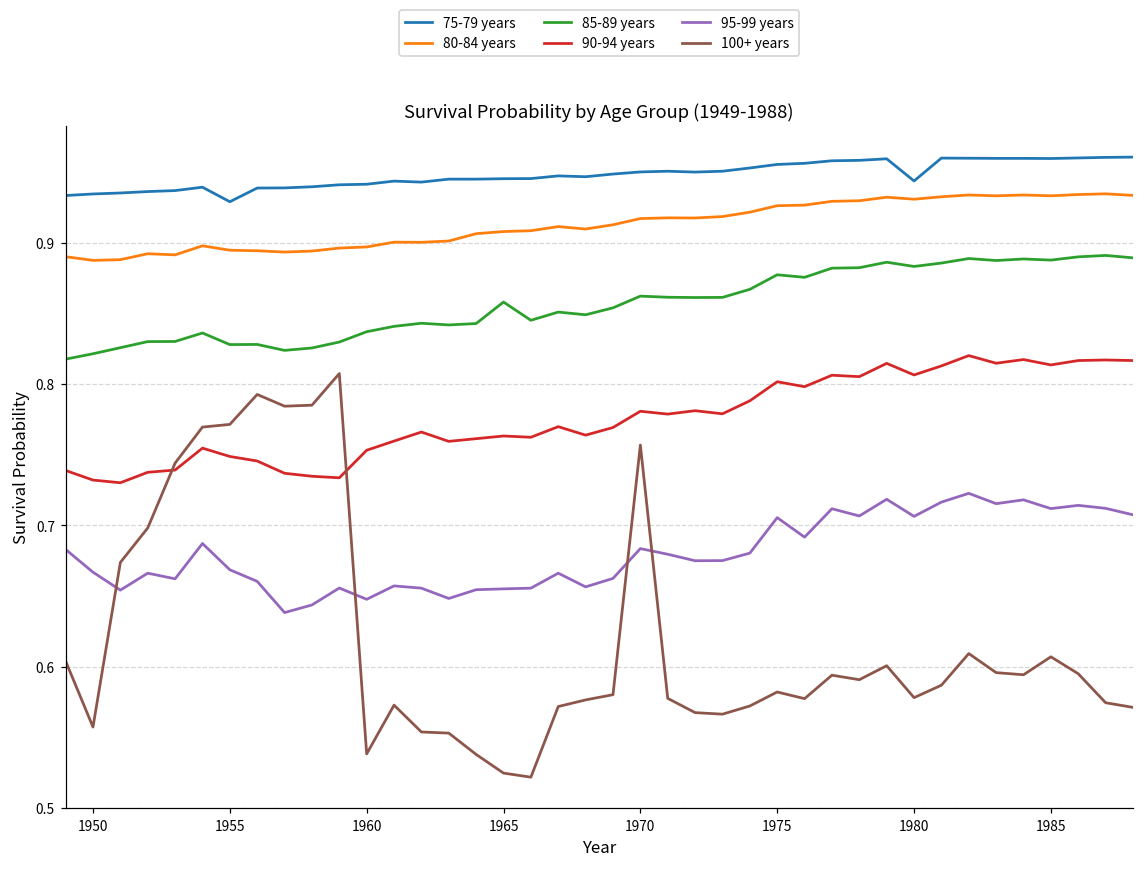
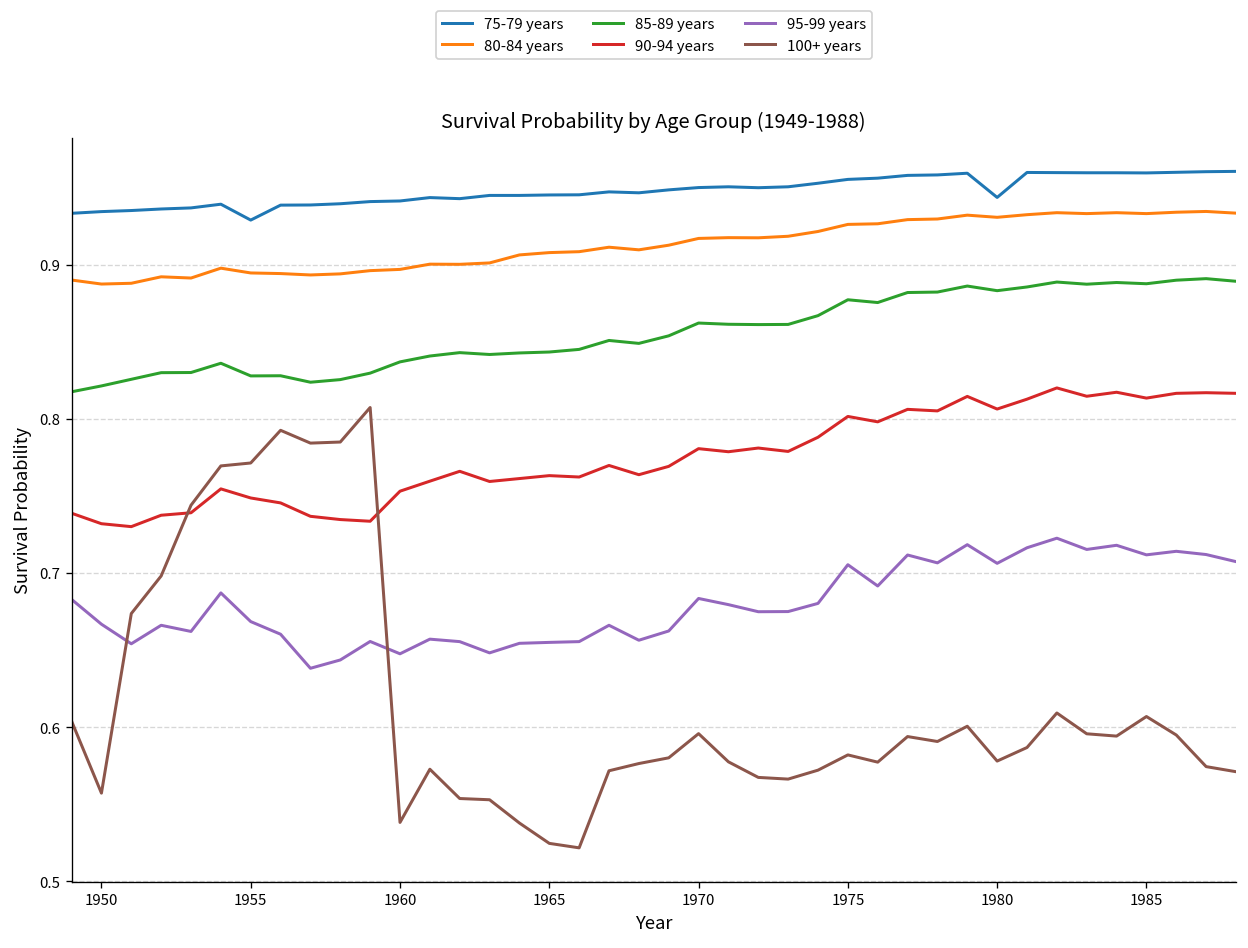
  {
    "75-79 years": {
      "1950": 0.935,
      "1955": 0.929,
      "1960": 0.941,
      "1965": 0.945,
      "1970": 0.950,
      "1975": 0.955,
      "1980": 0.944,
      "1985": 0.960
    },
    "80-84 years": {
      "1950": 0.888,
      "1955": 0.895,
      "1960": 0.897,
      "1965": 0.908,
      "1970": 0.917,
      "1975": 0.926,
      "1980": 0.931,
      "1985": 0.933
    },
    "85-89 years": {
      "1950": 0.821,
      "1955": 0.828,
      "1960": 0.837,
-     "1965": 0.858,
+     "1965": 0.843,
      "1970": 0.862,
      "1975": 0.877,
      "1980": 0.883,
      "1985": 0.888
    },
    "90-94 years": {
      "1950": 0.732,
      "1955": 0.749,
      "1960": 0.753,
      "1965": 0.763,
      "1970": 0.781,
      "1975": 0.802,
      "1980": 0.806,
      "1985": 0.814
    },
    "95-99 years": {
      "1950": 0.667,
      "1955": 0.669,
      "1960": 0.648,
      "1965": 0.655,
      "1970": 0.684,
      "1975": 0.705,
      "1980": 0.706,
      "1985": 0.712
    },
    "100+ years": {
      "1950": 0.557,
      "1955": 0.771,
      "1960": 0.538,
      "1965": 0.525,
-     "1970": 0.757,
+     "1970": 0.596,
      "1975": 0.582,
      "1980": 0.578,
      "1985": 0.607
    }
  }
